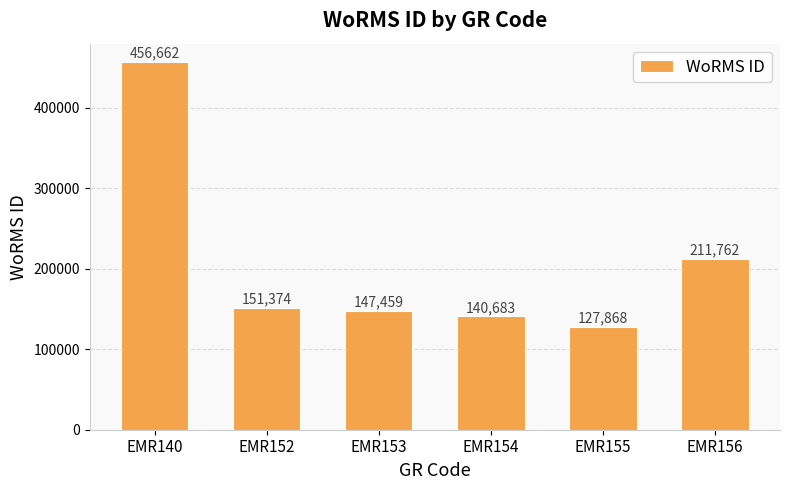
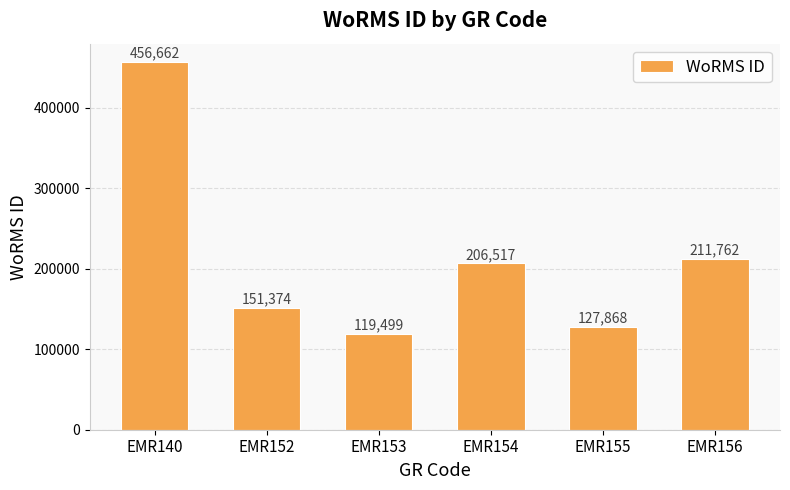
  {
    "EMR140": "456,662",
    "EMR152": "151,374",
-   "EMR153": "147,459",
-   "EMR154": "140,683",
+   "EMR153": "119,499",
+   "EMR154": "206,517",
    "EMR155": "127,868",
    "EMR156": "211,762"
  }
